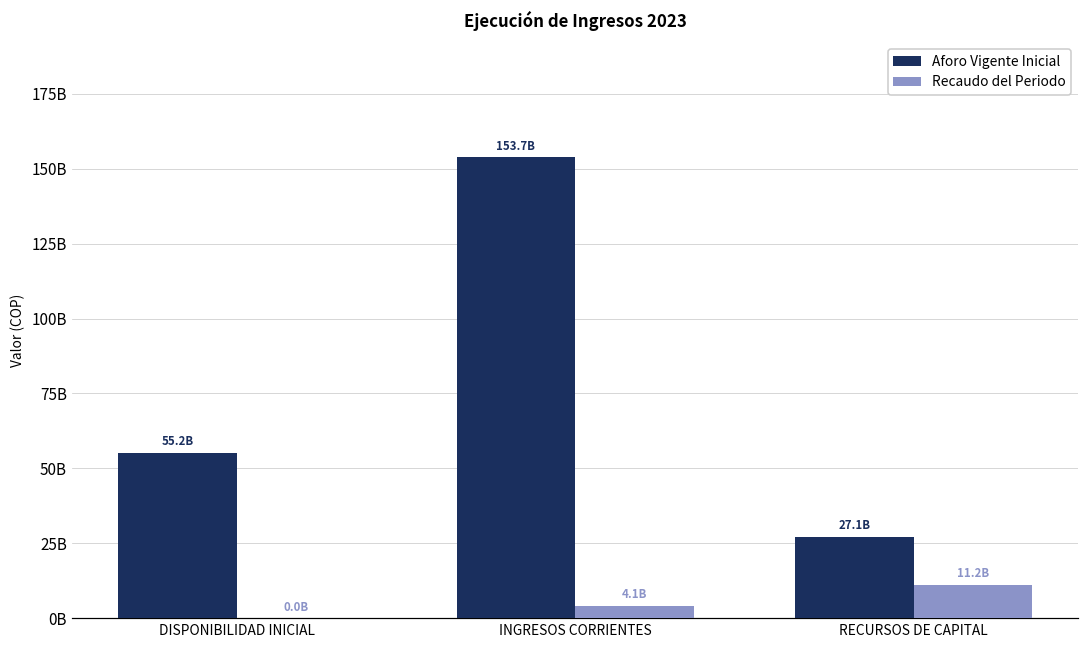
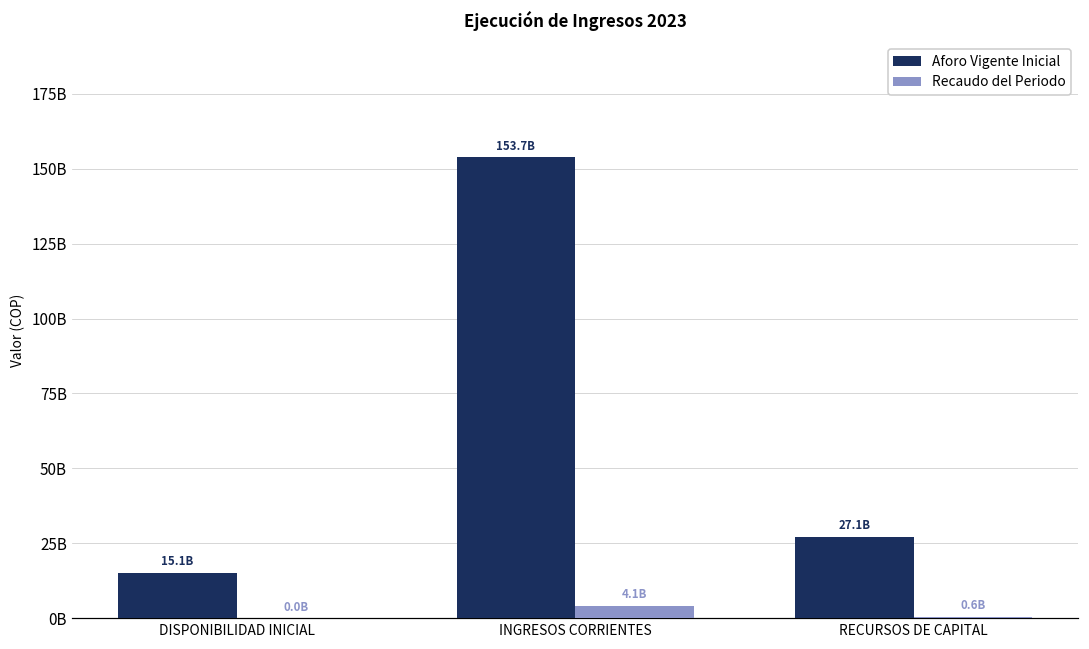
  {
    "Aforo Vigente Inicial": {
-     "DISPONIBILIDAD INICIAL": "55.2B",
+     "DISPONIBILIDAD INICIAL": "15.1B",
      "INGRESOS CORRIENTES": "153.7B",
      "RECURSOS DE CAPITAL": "27.1B"
    },
    "Recaudo del Periodo": {
      "INGRESOS CORRIENTES": "4.1B",
-     "RECURSOS DE CAPITAL": "11.2B"
+     "RECURSOS DE CAPITAL": "0.6B"
    }
  }
